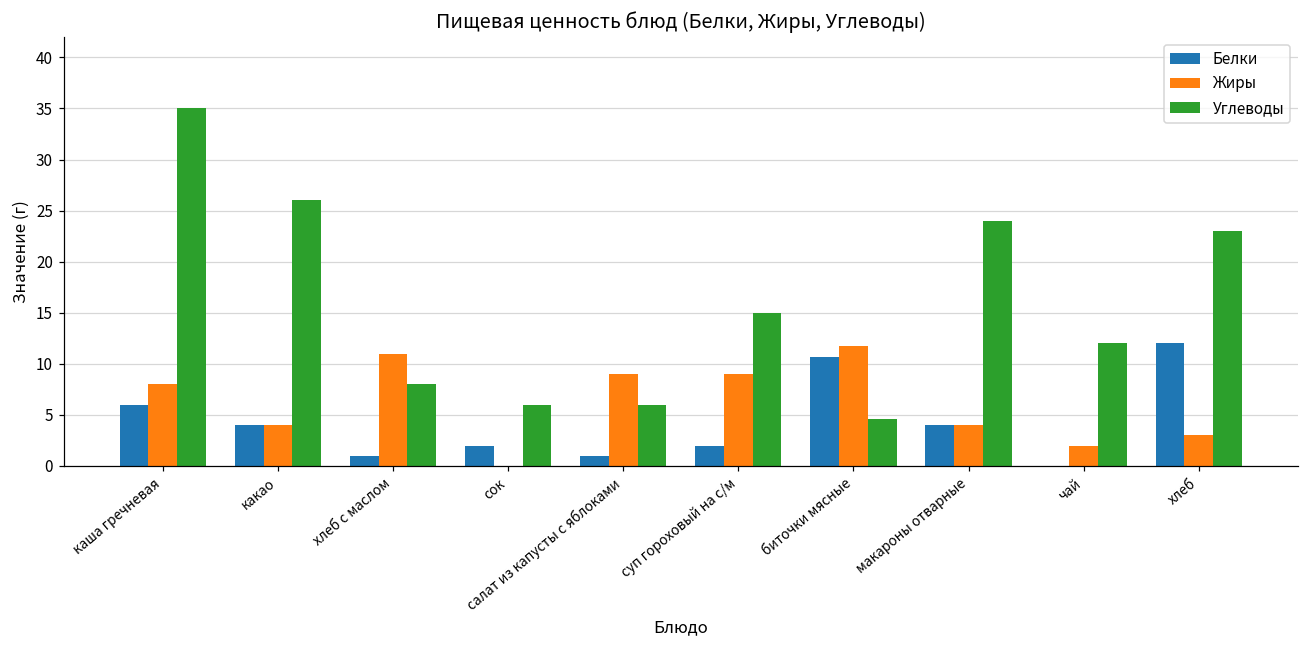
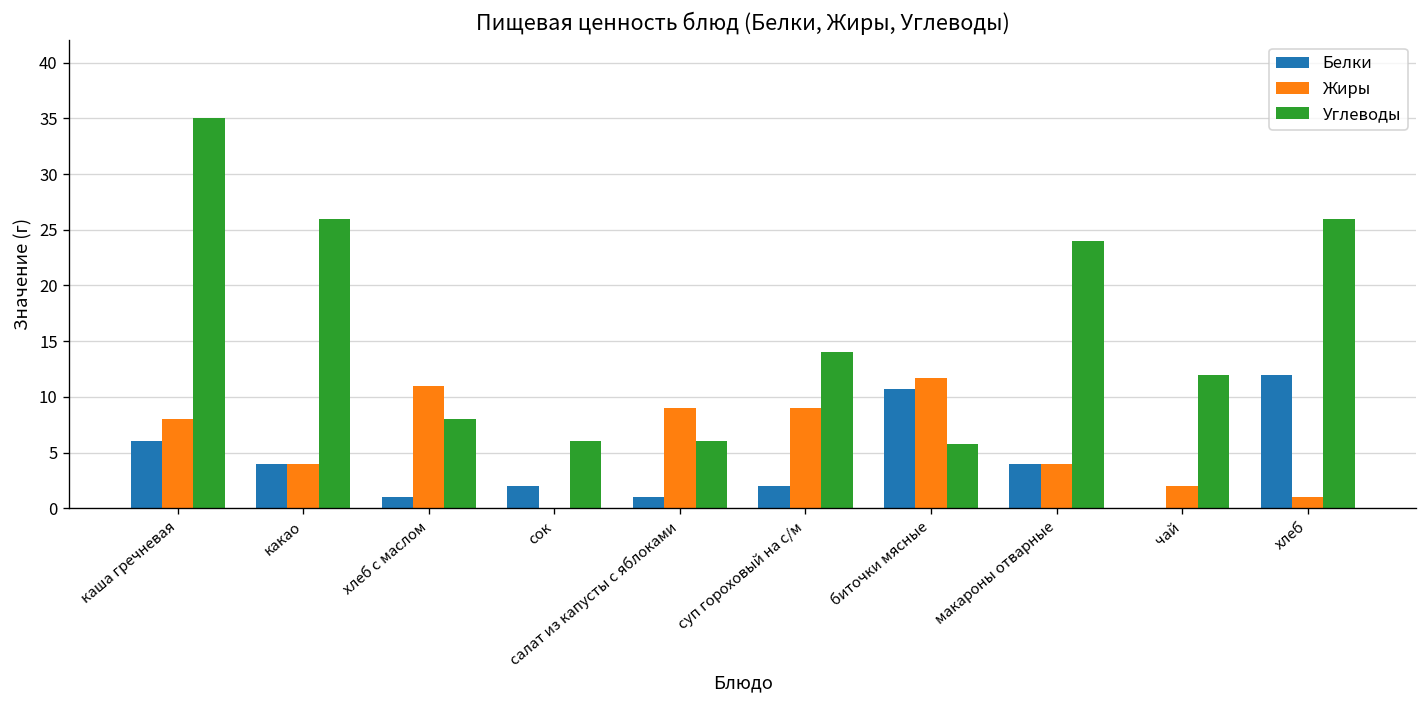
  {
    "Белки": {
      "каша гречневая": 6,
      "какао": 4,
      "хлеб с маслом": 1,
      "сок": 2,
      "салат из капусты с яблоками": 1,
      "суп гороховый на с/м": 2,
      "биточки мясные": 11,
      "макароны отварные": 4,
      "чай": 0,
      "хлеб": 12
    },
    "Жиры": {
      "каша гречневая": 8,
      "какао": 4,
      "хлеб с маслом": 11,
      "сок": 0,
      "салат из капусты с яблоками": 9,
      "суп гороховый на с/м": 9,
      "биточки мясные": 12,
      "макароны отварные": 4,
      "чай": 2,
-     "хлеб": 3
+     "хлеб": 1
    },
    "Углеводы": {
      "каша гречневая": 35,
      "какао": 26,
      "хлеб с маслом": 8,
      "сок": 6,
      "салат из капусты с яблоками": 6,
-     "суп гороховый на с/м": 15,
-     "биточки мясные": 5,
+     "суп гороховый на с/м": 14,
+     "биточки мясные": 6,
      "макароны отварные": 24,
      "чай": 12,
-     "хлеб": 23
+     "хлеб": 26
    }
  }
